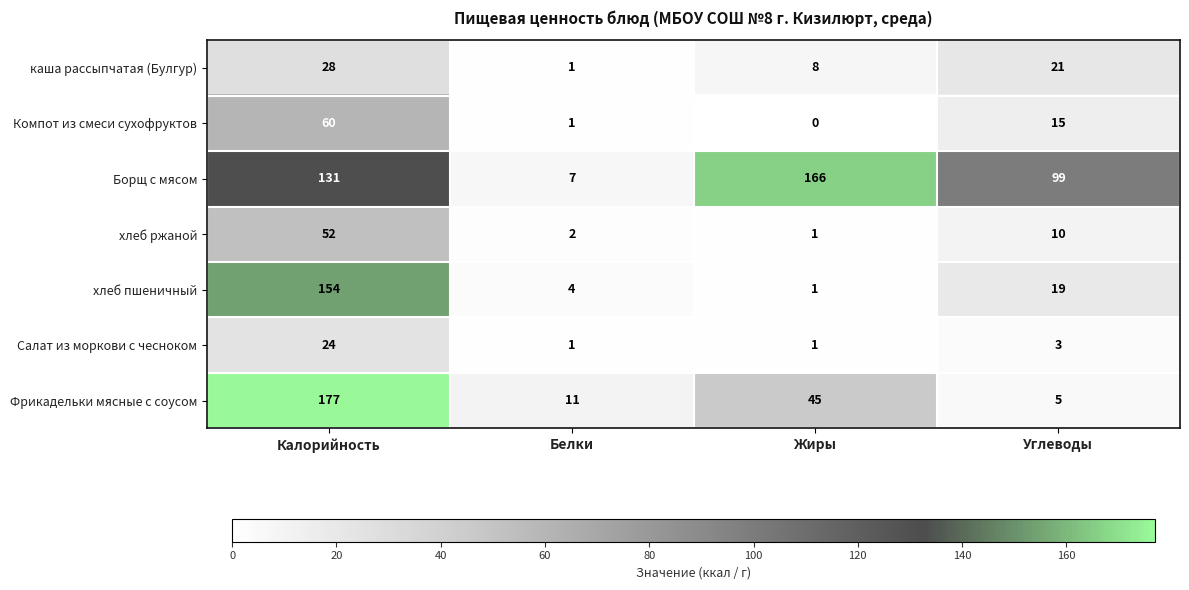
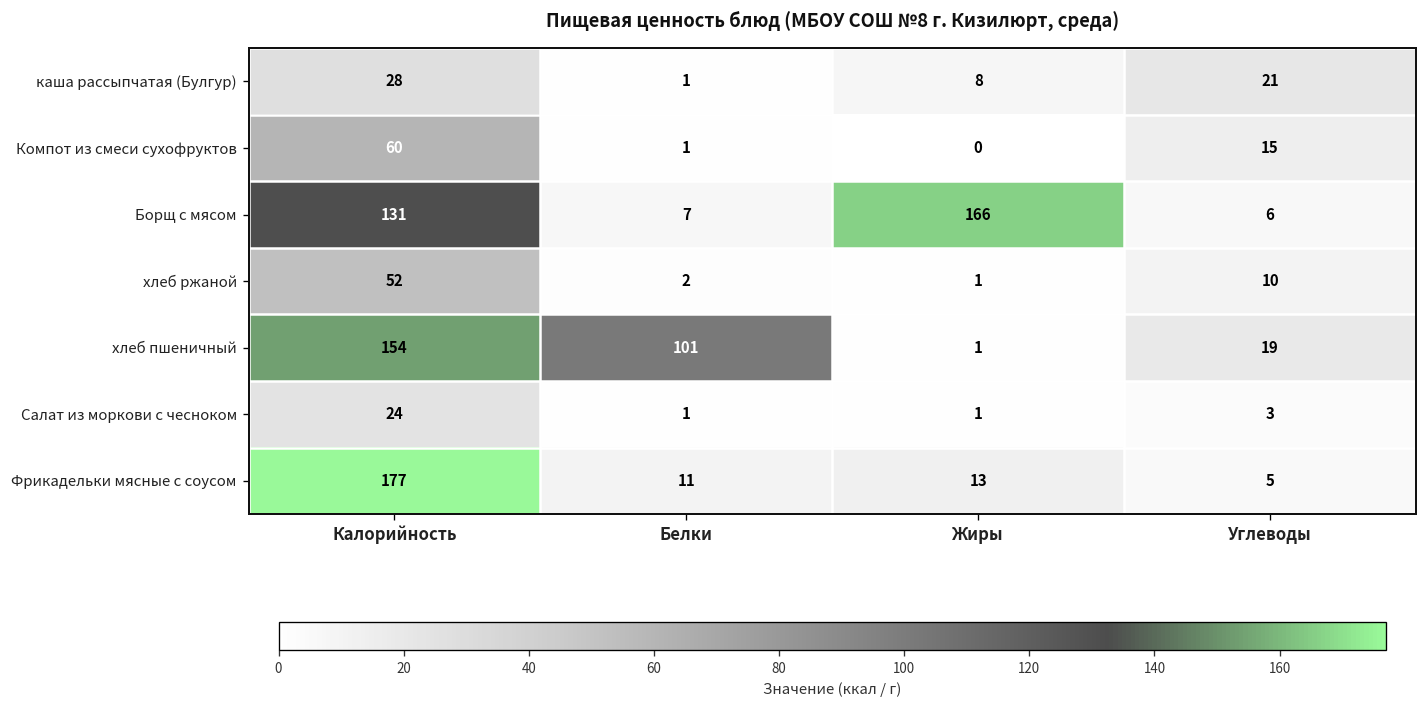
  {
    "каша рассыпчатая (Булгур)": {
      "Калорийность": 28,
      "Белки": 1,
      "Жиры": 8,
      "Углеводы": 21
    },
    "Компот из смеси сухофруктов": {
      "Калорийность": 60,
      "Белки": 1,
      "Жиры": 0,
      "Углеводы": 15
    },
    "Борщ с мясом": {
      "Калорийность": 131,
      "Белки": 7,
      "Жиры": 166,
-     "Углеводы": 99
+     "Углеводы": 6
    },
    "хлеб ржаной": {
      "Калорийность": 52,
      "Белки": 2,
      "Жиры": 1,
      "Углеводы": 10
    },
    "хлеб пшеничный": {
      "Калорийность": 154,
-     "Белки": 4,
+     "Белки": 101,
      "Жиры": 1,
      "Углеводы": 19
    },
    "Салат из моркови с чесноком": {
      "Калорийность": 24,
      "Белки": 1,
      "Жиры": 1,
      "Углеводы": 3
    },
    "Фрикадельки мясные с соусом": {
      "Калорийность": 177,
      "Белки": 11,
-     "Жиры": 45,
+     "Жиры": 13,
      "Углеводы": 5
    }
  }
